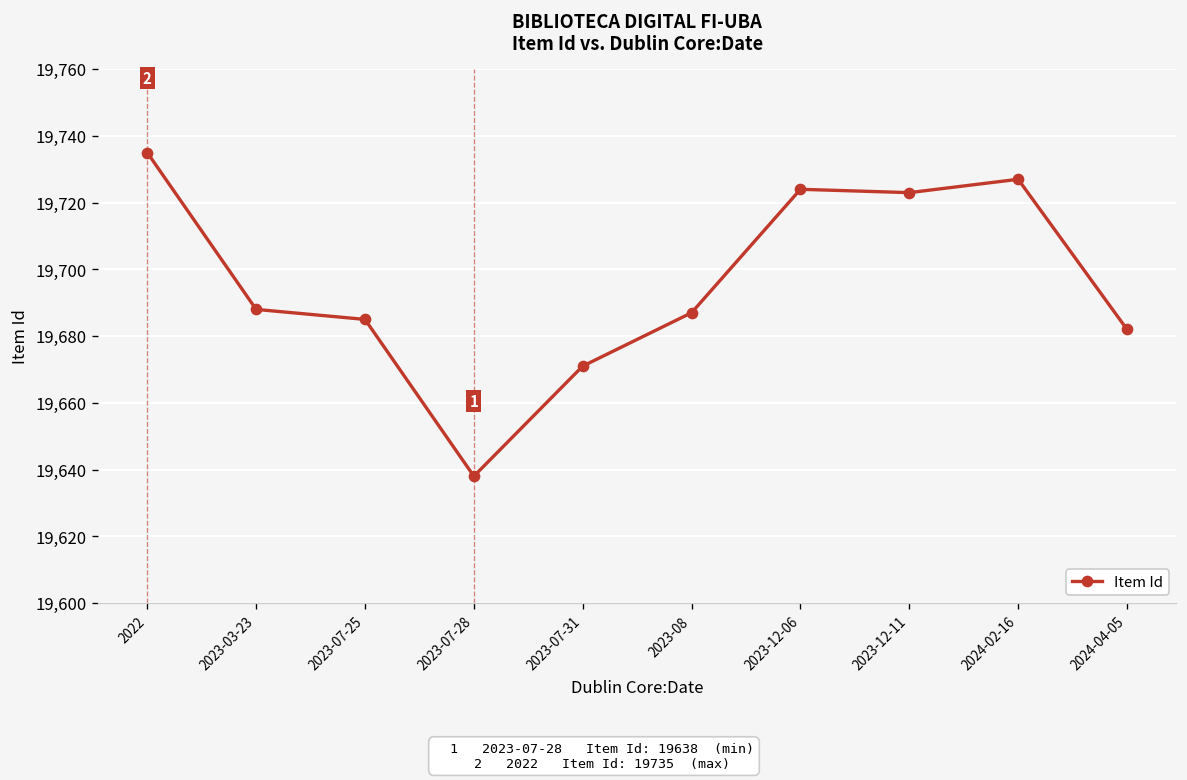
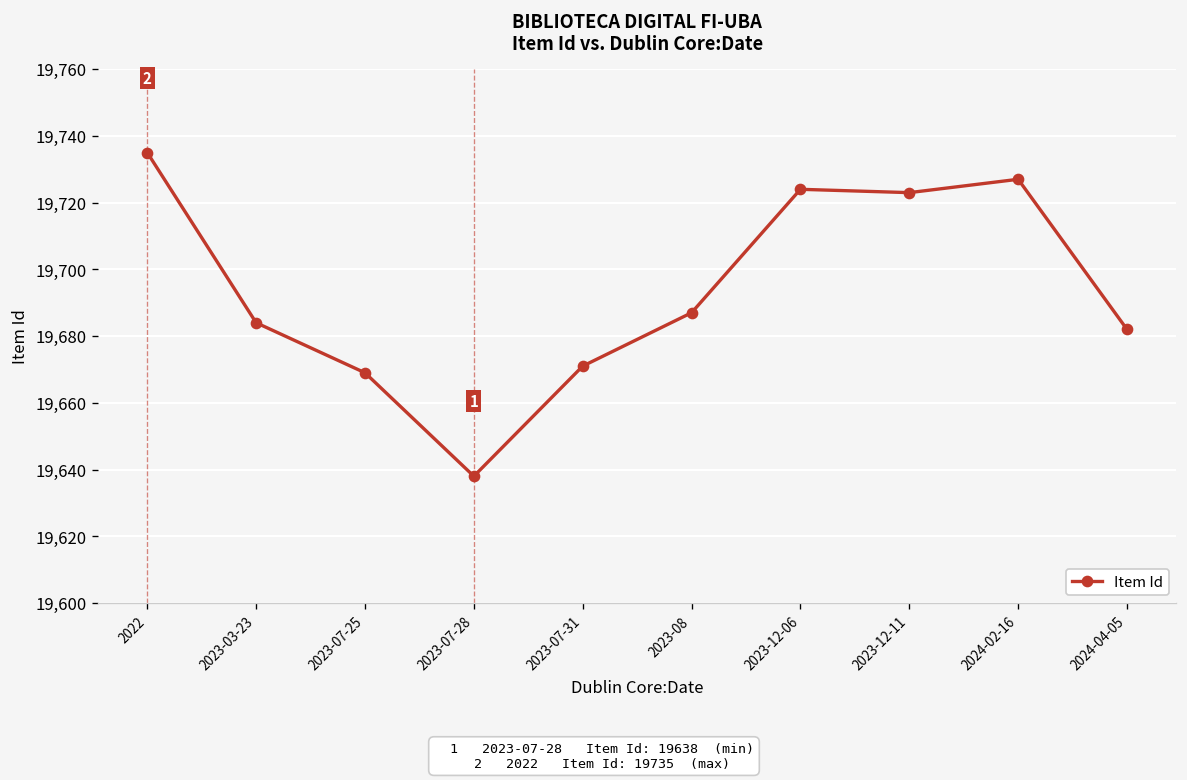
  {
    "2022": "19,735",
-   "2023-03-23": "19,688",
-   "2023-07-25": "19,685",
+   "2023-03-23": "19,684",
+   "2023-07-25": "19,669",
    "2023-07-28": "19,638",
    "2023-07-31": "19,671",
    "2023-08": "19,687",
    "2023-12-06": "19,724",
    "2023-12-11": "19,723",
    "2024-02-16": "19,727",
    "2024-04-05": "19,682"
  }
